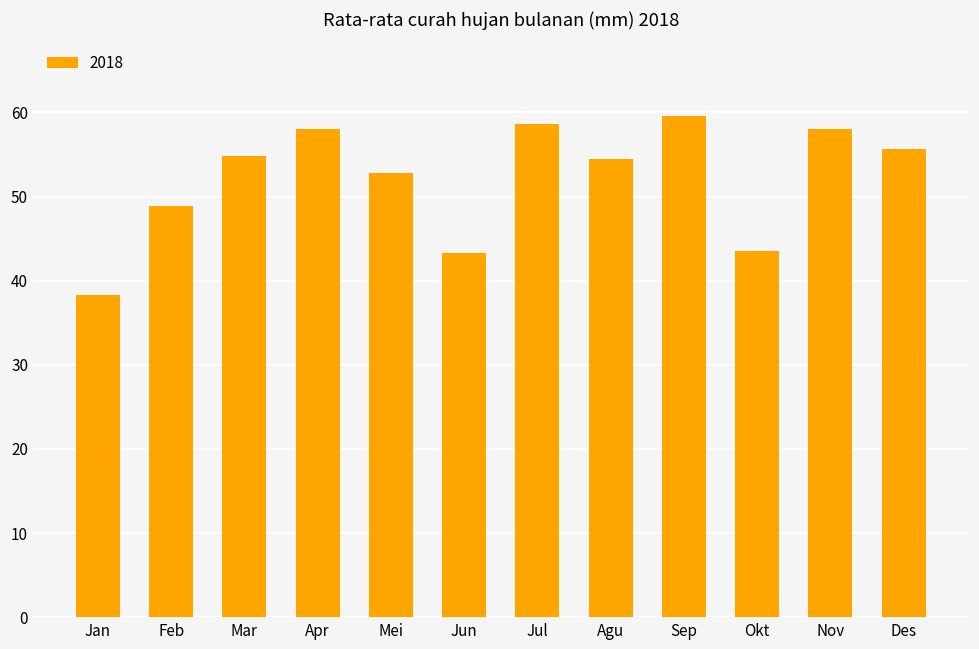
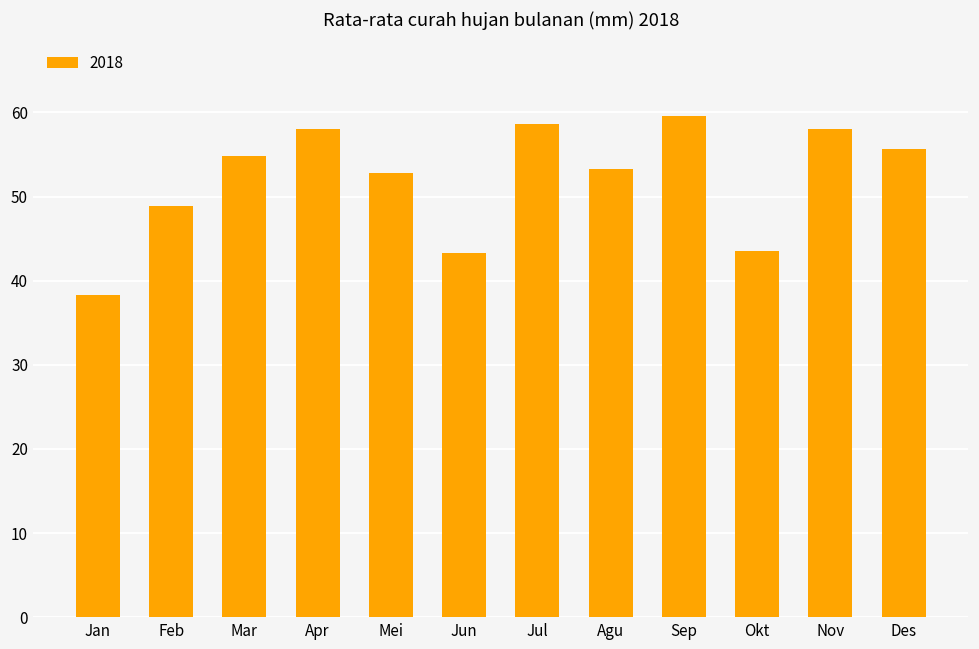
  {
    "Jan": 38,
    "Feb": 49,
    "Mar": 55,
    "Apr": 58,
    "Mei": 53,
    "Jun": 43,
    "Jul": 59,
-   "Agu": 54,
+   "Agu": 53,
    "Sep": 60,
    "Okt": 43,
    "Nov": 58,
    "Des": 56
  }
